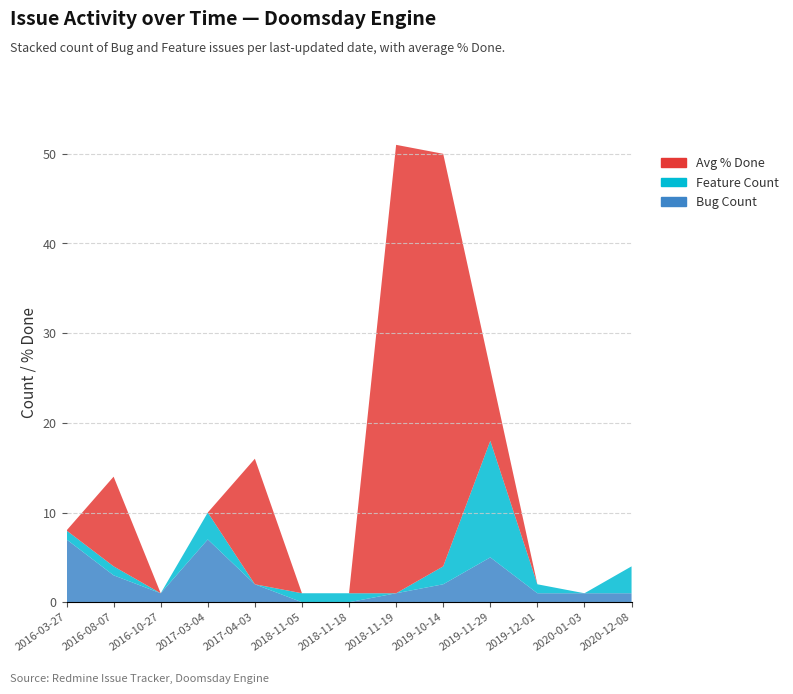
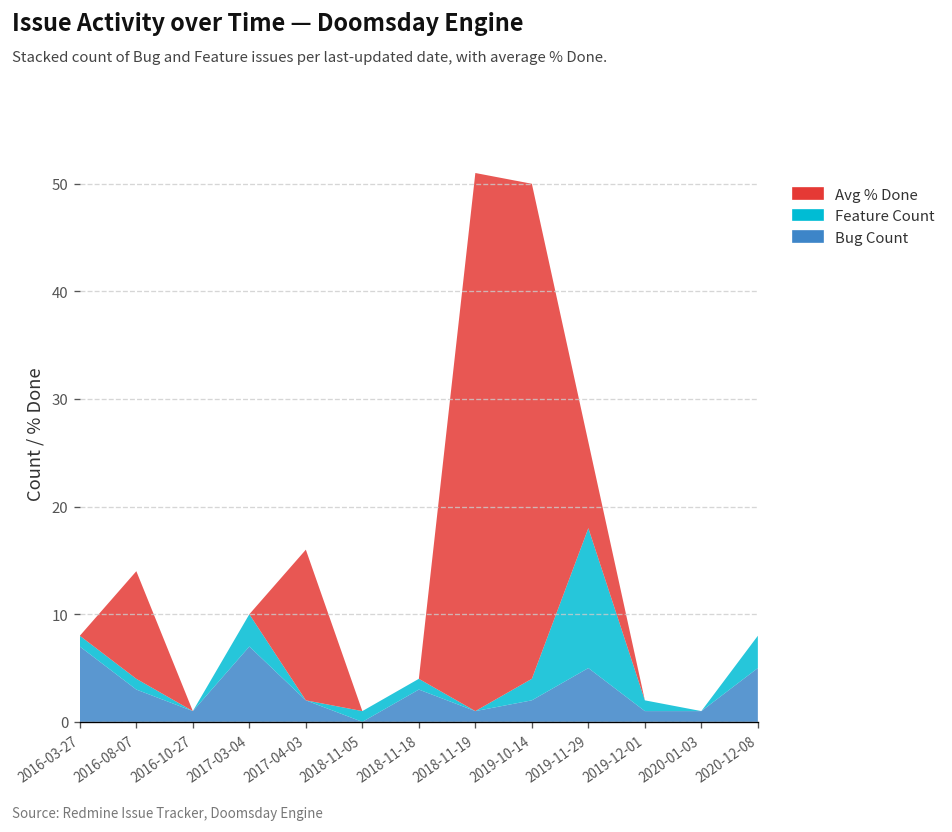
  {
    "Bug Count": {
      "2016-03-27": 7,
      "2016-08-07": 3,
      "2017-03-04": 7,
      "2018-11-05": 0,
-     "2018-11-18": 0,
+     "2018-11-18": 3,
      "2019-10-14": 2,
      "2019-11-29": 5,
      "2019-12-01": 1,
-     "2020-12-08": 1
+     "2020-12-08": 5
    },
    "Feature Count": {
      "2016-08-07": 1,
      "2019-10-14": 2,
      "2019-11-29": 13
    },
    "Avg % Done": {
      "2016-08-07": 10,
      "2017-04-03": 14,
      "2018-11-19": 50,
      "2019-10-14": 46,
      "2019-11-29": 8
    }
  }
